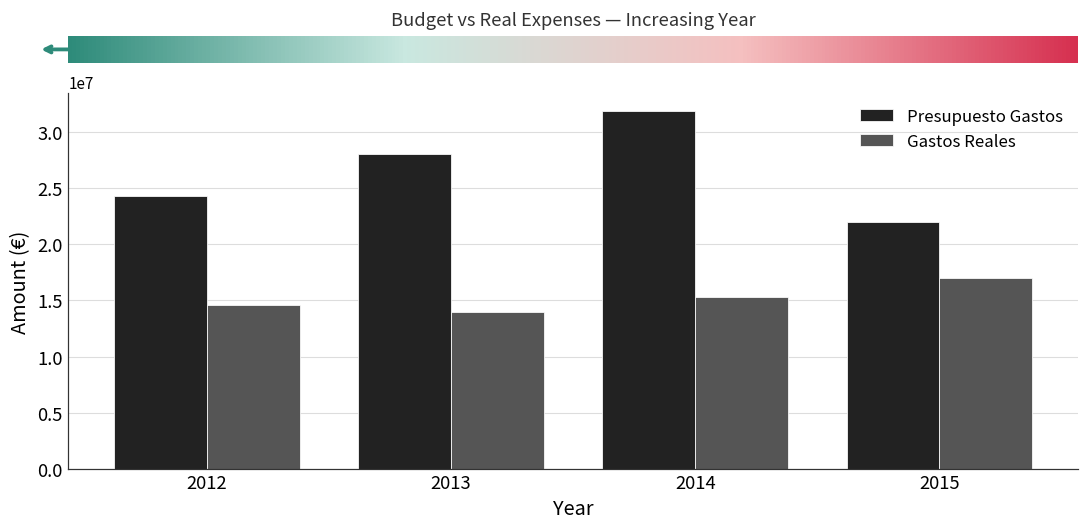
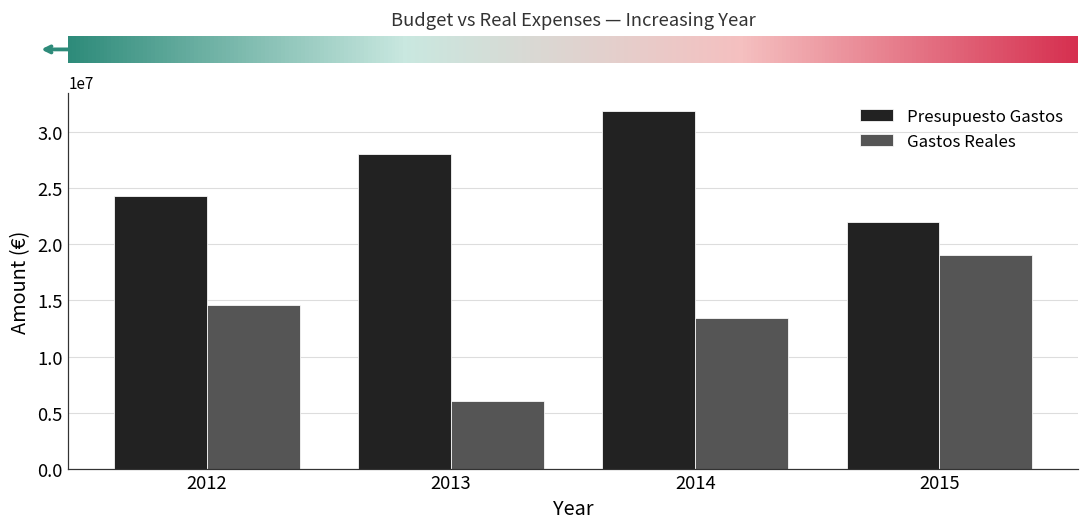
  {
    "Presupuesto Gastos": {
      "2012": 24300000,
      "2013": 28000000,
      "2014": 31900000,
      "2015": 22000000
    },
    "Gastos Reales": {
      "2012": 14600000,
-     "2013": 14000000,
-     "2014": 15300000,
-     "2015": 17000000
+     "2013": 6100000,
+     "2014": 13400000,
+     "2015": 19100000
    }
  }
